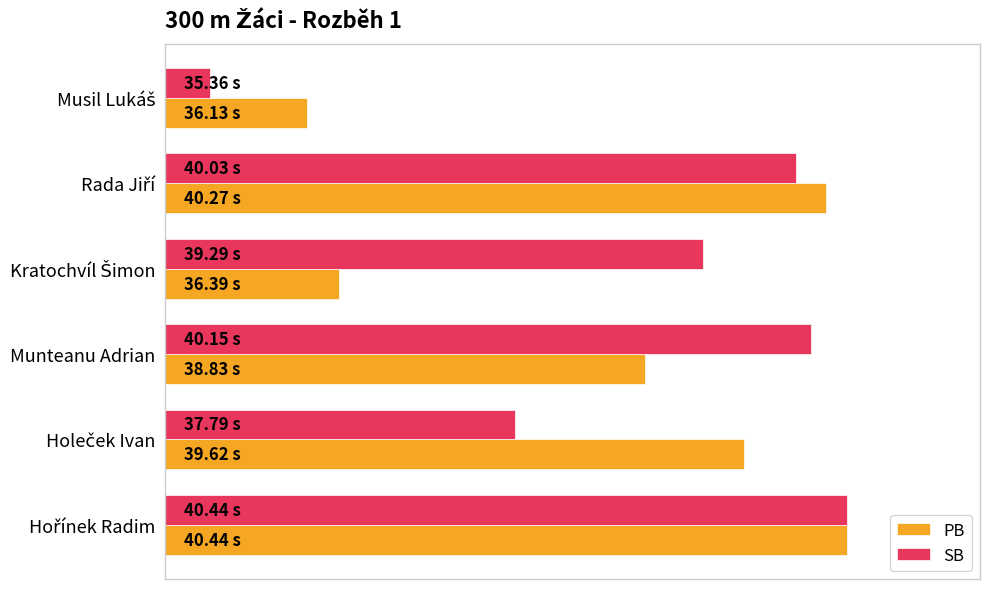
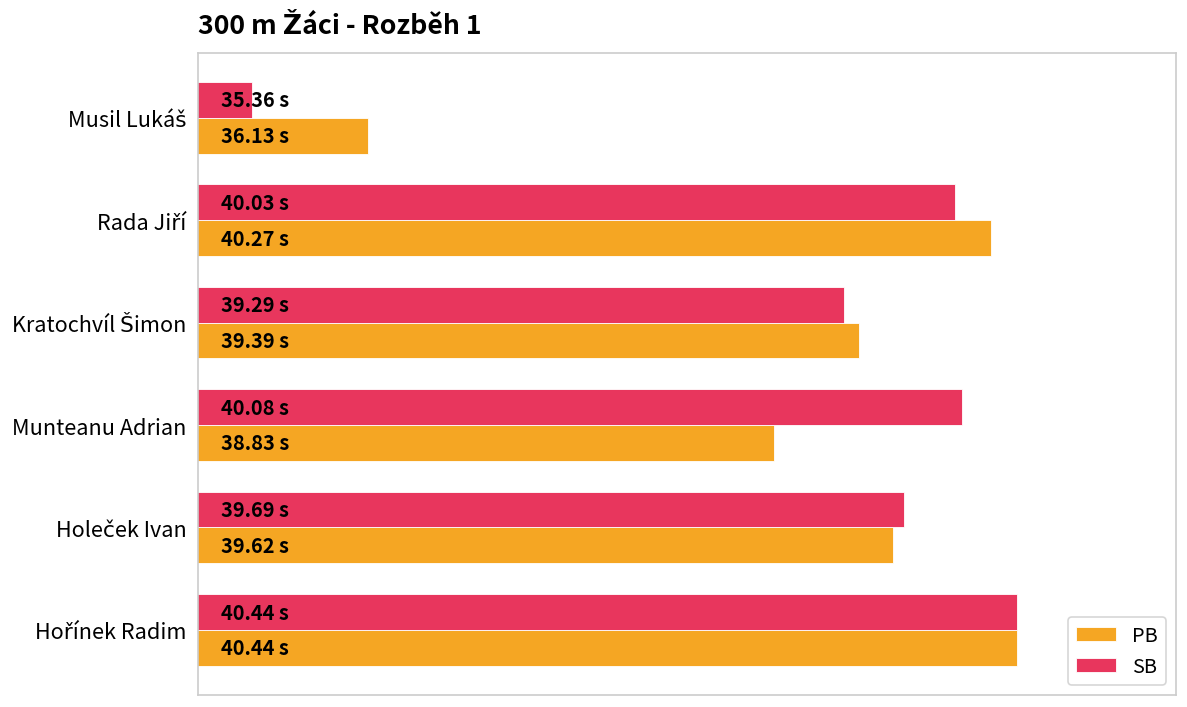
  {
    "PB": {
      "Musil Lukáš": 36.13,
      "Rada Jiří": 40.27,
-     "Kratochvíl Šimon": 36.39,
+     "Kratochvíl Šimon": 39.39,
      "Munteanu Adrian": 38.83,
      "Holeček Ivan": 39.62,
      "Hořínek Radim": 40.44
    },
    "SB": {
      "Musil Lukáš": 35.36,
      "Rada Jiří": 40.03,
      "Kratochvíl Šimon": 39.29,
-     "Munteanu Adrian": 40.15,
-     "Holeček Ivan": 37.79,
+     "Munteanu Adrian": 40.08,
+     "Holeček Ivan": 39.69,
      "Hořínek Radim": 40.44
    }
  }
